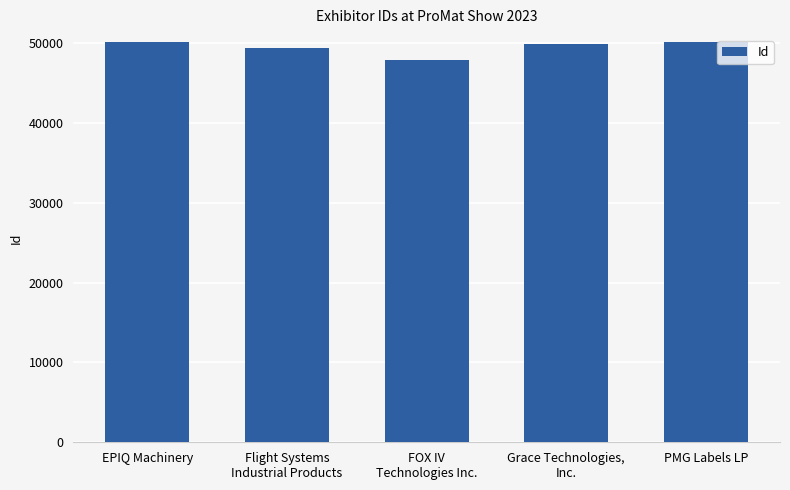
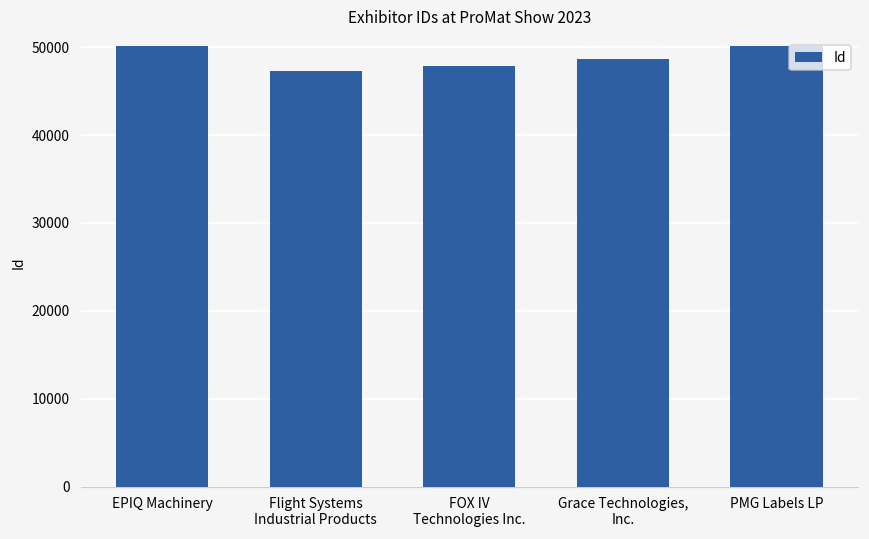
  {
    "EPIQ Machinery": 50000,
-   "Flight Systems Industrial Products": 49000,
+   "Flight Systems Industrial Products": 47000,
    "FOX IV Technologies Inc.": 48000,
-   "Grace Technologies, Inc.": 50000,
+   "Grace Technologies, Inc.": 49000,
    "PMG Labels LP": 50000
  }
